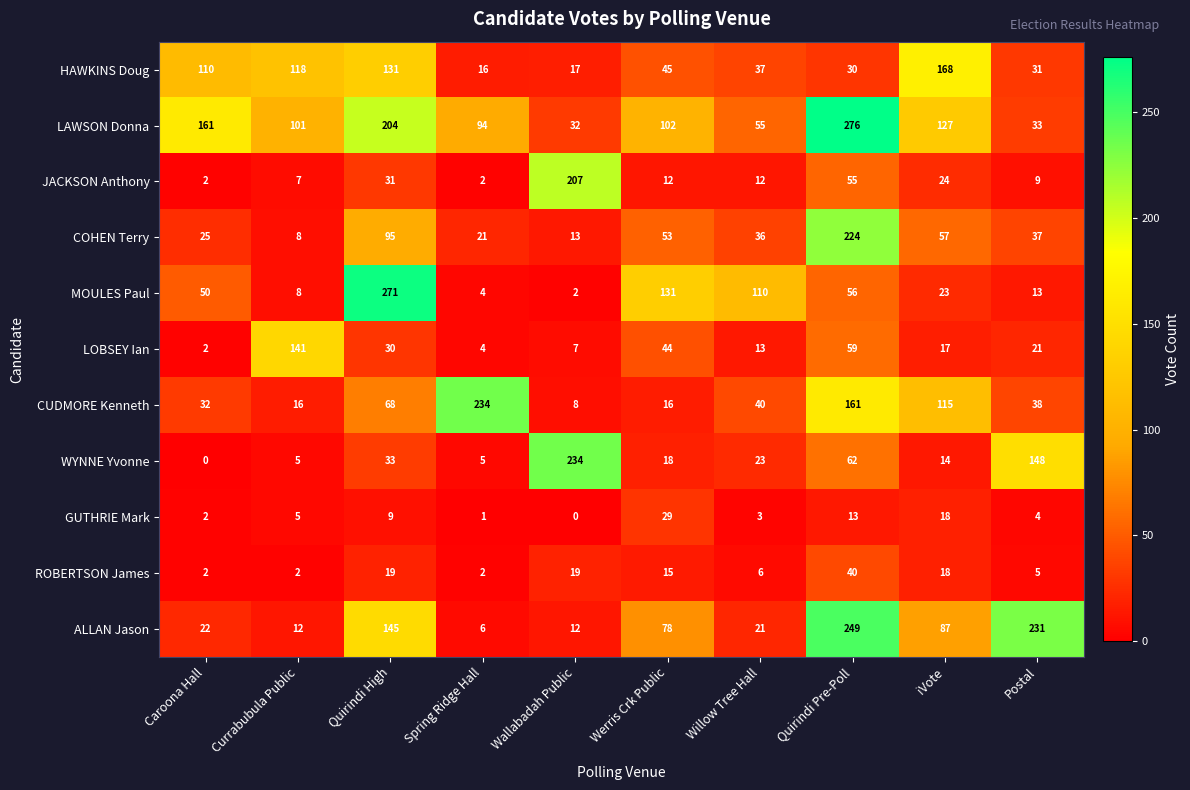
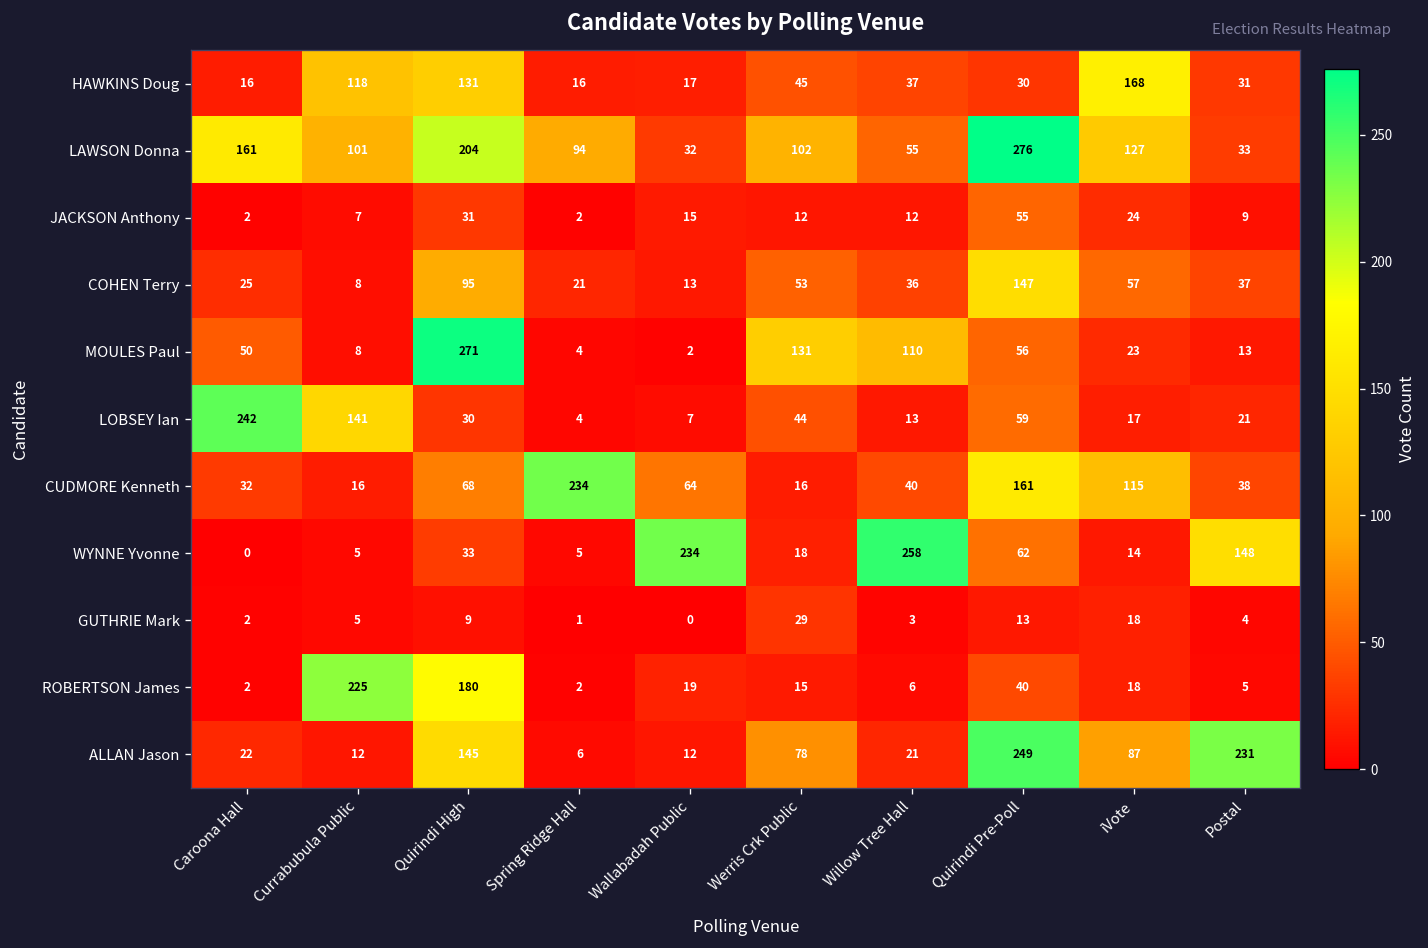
  {
    "HAWKINS Doug": {
-     "Caroona Hall": 110,
+     "Caroona Hall": 16,
      "Currabubula Public": 118,
      "Quirindi High": 131,
      "Spring Ridge Hall": 16,
      "Wallabadah Public": 17,
      "Werris Crk Public": 45,
      "Willow Tree Hall": 37,
      "Quirindi Pre-Poll": 30,
      "iVote": 168,
      "Postal": 31
    },
    "LAWSON Donna": {
      "Caroona Hall": 161,
      "Currabubula Public": 101,
      "Quirindi High": 204,
      "Spring Ridge Hall": 94,
      "Wallabadah Public": 32,
      "Werris Crk Public": 102,
      "Willow Tree Hall": 55,
      "Quirindi Pre-Poll": 276,
      "iVote": 127,
      "Postal": 33
    },
    "JACKSON Anthony": {
      "Caroona Hall": 2,
      "Currabubula Public": 7,
      "Quirindi High": 31,
      "Spring Ridge Hall": 2,
-     "Wallabadah Public": 207,
+     "Wallabadah Public": 15,
      "Werris Crk Public": 12,
      "Willow Tree Hall": 12,
      "Quirindi Pre-Poll": 55,
      "iVote": 24,
      "Postal": 9
    },
    "COHEN Terry": {
      "Caroona Hall": 25,
      "Currabubula Public": 8,
      "Quirindi High": 95,
      "Spring Ridge Hall": 21,
      "Wallabadah Public": 13,
      "Werris Crk Public": 53,
      "Willow Tree Hall": 36,
-     "Quirindi Pre-Poll": 224,
+     "Quirindi Pre-Poll": 147,
      "iVote": 57,
      "Postal": 37
    },
    "MOULES Paul": {
      "Caroona Hall": 50,
      "Currabubula Public": 8,
      "Quirindi High": 271,
      "Spring Ridge Hall": 4,
      "Wallabadah Public": 2,
      "Werris Crk Public": 131,
      "Willow Tree Hall": 110,
      "Quirindi Pre-Poll": 56,
      "iVote": 23,
      "Postal": 13
    },
    "LOBSEY Ian": {
-     "Caroona Hall": 2,
+     "Caroona Hall": 242,
      "Currabubula Public": 141,
      "Quirindi High": 30,
      "Spring Ridge Hall": 4,
      "Wallabadah Public": 7,
      "Werris Crk Public": 44,
      "Willow Tree Hall": 13,
      "Quirindi Pre-Poll": 59,
      "iVote": 17,
      "Postal": 21
    },
    "CUDMORE Kenneth": {
      "Caroona Hall": 32,
      "Currabubula Public": 16,
      "Quirindi High": 68,
      "Spring Ridge Hall": 234,
-     "Wallabadah Public": 8,
+     "Wallabadah Public": 64,
      "Werris Crk Public": 16,
      "Willow Tree Hall": 40,
      "Quirindi Pre-Poll": 161,
      "iVote": 115,
      "Postal": 38
    },
    "WYNNE Yvonne": {
      "Caroona Hall": 0,
      "Currabubula Public": 5,
      "Quirindi High": 33,
      "Spring Ridge Hall": 5,
      "Wallabadah Public": 234,
      "Werris Crk Public": 18,
-     "Willow Tree Hall": 23,
+     "Willow Tree Hall": 258,
      "Quirindi Pre-Poll": 62,
      "iVote": 14,
      "Postal": 148
    },
    "GUTHRIE Mark": {
      "Caroona Hall": 2,
      "Currabubula Public": 5,
      "Quirindi High": 9,
      "Spring Ridge Hall": 1,
      "Wallabadah Public": 0,
      "Werris Crk Public": 29,
      "Willow Tree Hall": 3,
      "Quirindi Pre-Poll": 13,
      "iVote": 18,
      "Postal": 4
    },
    "ROBERTSON James": {
      "Caroona Hall": 2,
-     "Currabubula Public": 2,
-     "Quirindi High": 19,
+     "Currabubula Public": 225,
+     "Quirindi High": 180,
      "Spring Ridge Hall": 2,
      "Wallabadah Public": 19,
      "Werris Crk Public": 15,
      "Willow Tree Hall": 6,
      "Quirindi Pre-Poll": 40,
      "iVote": 18,
      "Postal": 5
    },
    "ALLAN Jason": {
      "Caroona Hall": 22,
      "Currabubula Public": 12,
      "Quirindi High": 145,
      "Spring Ridge Hall": 6,
      "Wallabadah Public": 12,
      "Werris Crk Public": 78,
      "Willow Tree Hall": 21,
      "Quirindi Pre-Poll": 249,
      "iVote": 87,
      "Postal": 231
    }
  }
